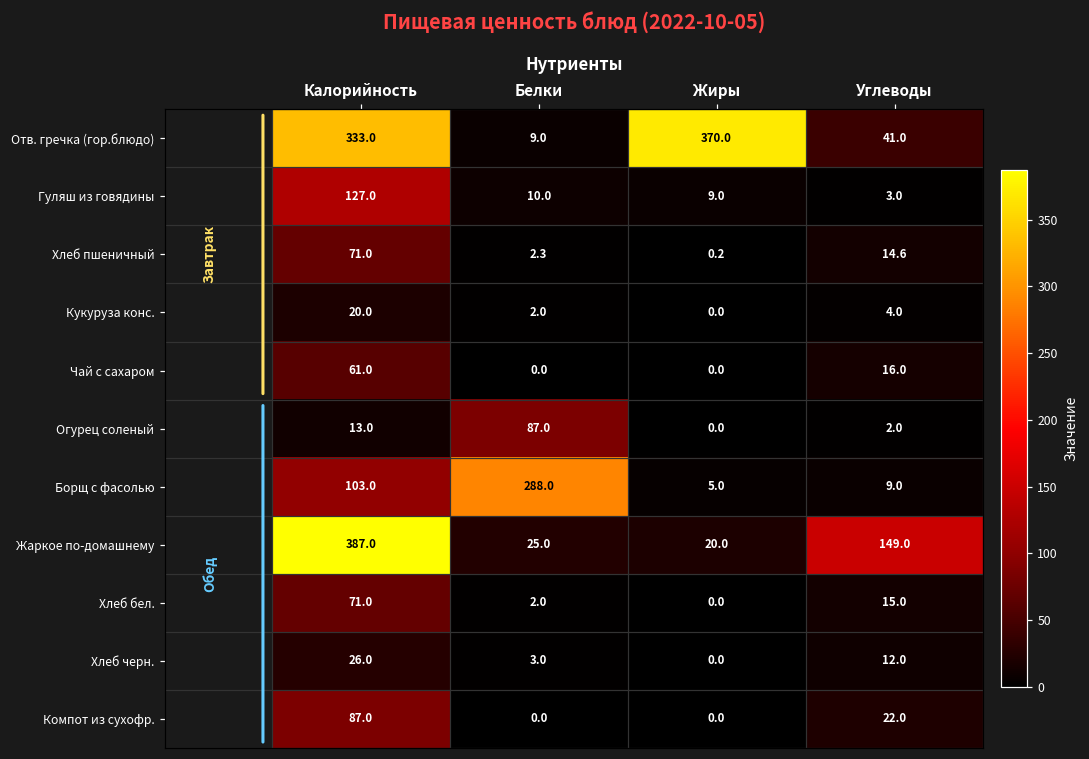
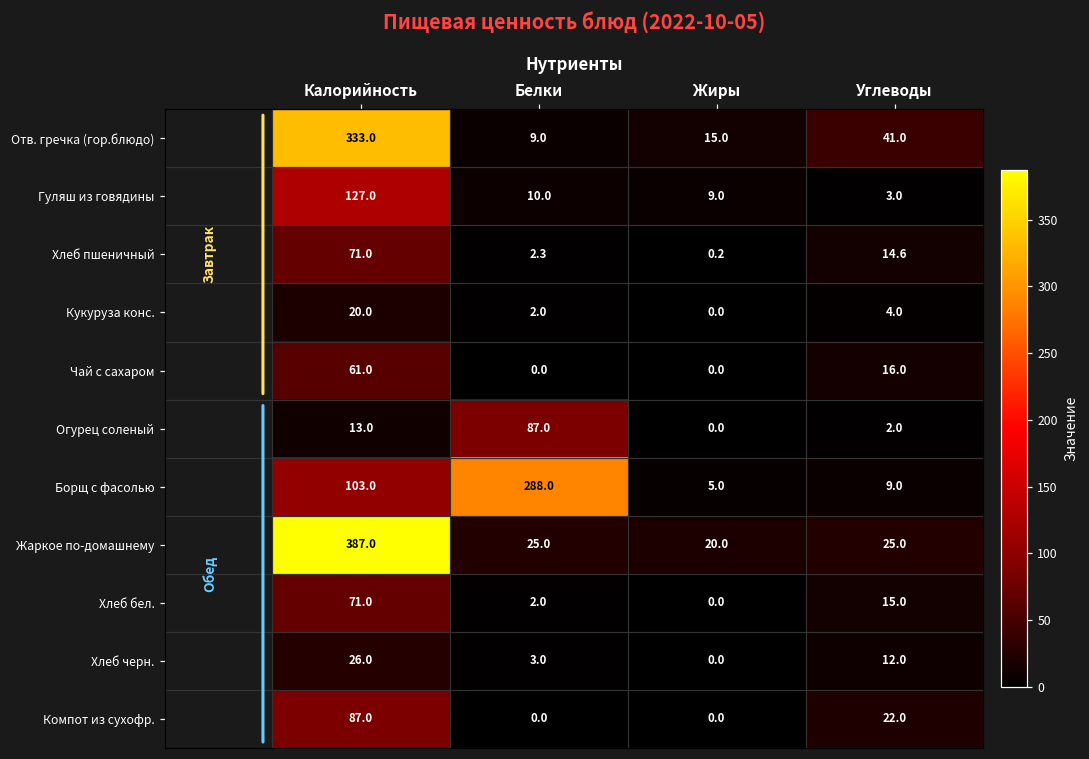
  {
    "Отв. гречка (гор.блюдо)": {
      "Калорийность": 333.0,
      "Белки": 9.0,
-     "Жиры": 370.0,
+     "Жиры": 15.0,
      "Углеводы": 41.0
    },
    "Гуляш из говядины": {
      "Калорийность": 127.0,
      "Белки": 10.0,
      "Жиры": 9.0,
      "Углеводы": 3.0
    },
    "Хлеб пшеничный": {
      "Калорийность": 71.0,
      "Белки": 2.3,
      "Жиры": 0.2,
      "Углеводы": 14.6
    },
    "Кукуруза конс.": {
      "Калорийность": 20.0,
      "Белки": 2.0,
      "Жиры": 0.0,
      "Углеводы": 4.0
    },
    "Чай с сахаром": {
      "Калорийность": 61.0,
      "Белки": 0.0,
      "Жиры": 0.0,
      "Углеводы": 16.0
    },
    "Огурец соленый": {
      "Калорийность": 13.0,
      "Белки": 87.0,
      "Жиры": 0.0,
      "Углеводы": 2.0
    },
    "Борщ с фасолью": {
      "Калорийность": 103.0,
      "Белки": 288.0,
      "Жиры": 5.0,
      "Углеводы": 9.0
    },
    "Жаркое по-домашнему": {
      "Калорийность": 387.0,
      "Белки": 25.0,
      "Жиры": 20.0,
-     "Углеводы": 149.0
+     "Углеводы": 25.0
    },
    "Хлеб бел.": {
      "Калорийность": 71.0,
      "Белки": 2.0,
      "Жиры": 0.0,
      "Углеводы": 15.0
    },
    "Хлеб черн.": {
      "Калорийность": 26.0,
      "Белки": 3.0,
      "Жиры": 0.0,
      "Углеводы": 12.0
    },
    "Компот из сухофр.": {
      "Калорийность": 87.0,
      "Белки": 0.0,
      "Жиры": 0.0,
      "Углеводы": 22.0
    }
  }
